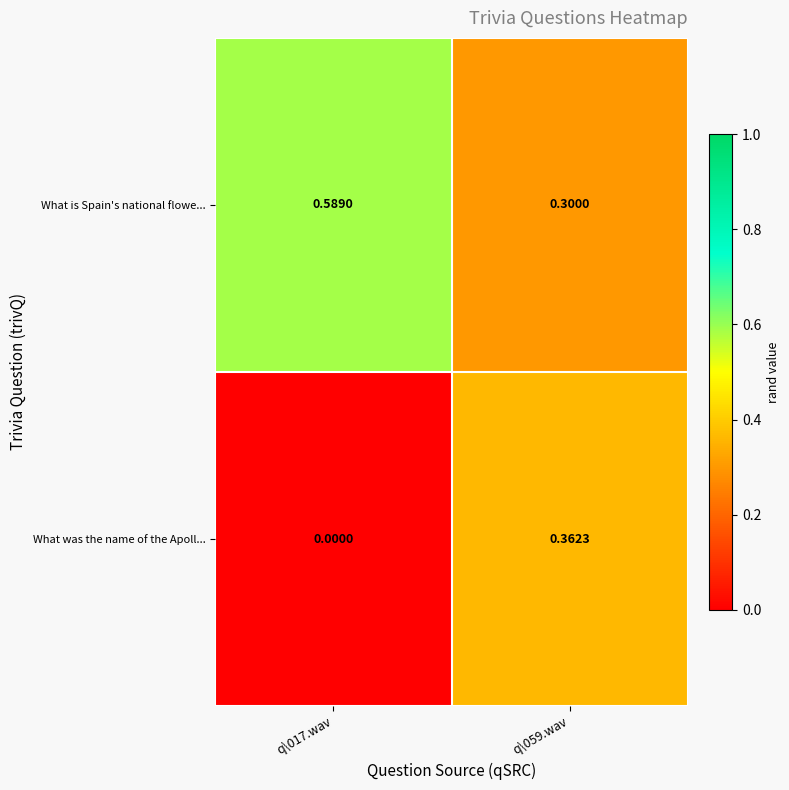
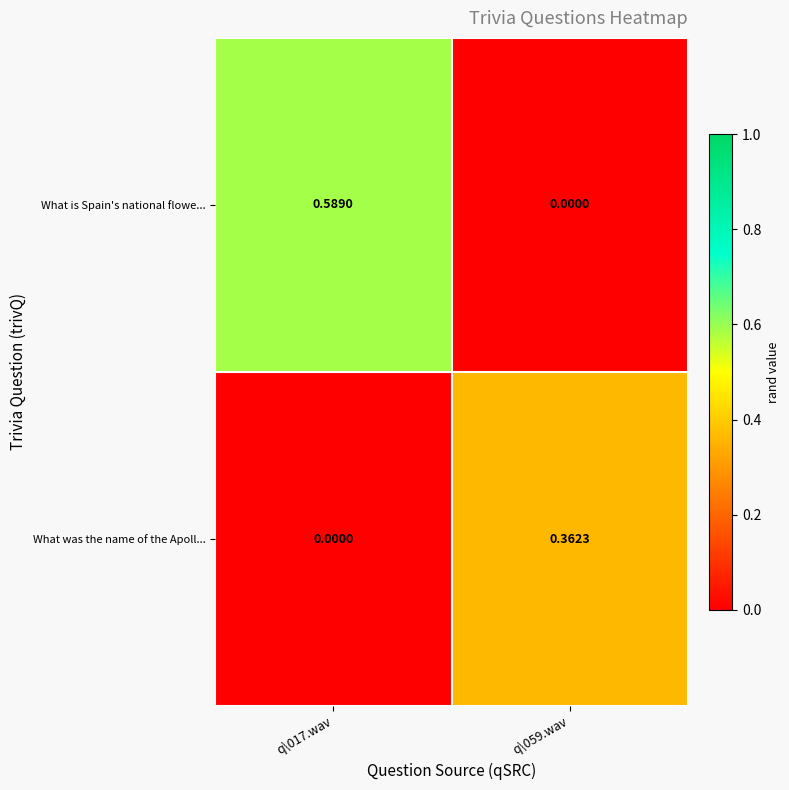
  {
    "What is Spain's national flowe...": {
      "q\\017.wav": 0.5890,
-     "q\\059.wav": 0.3000
+     "q\\059.wav": 0.0000
    },
    "What was the name of the Apoll...": {
      "q\\017.wav": 0.0000,
      "q\\059.wav": 0.3623
    }
  }
